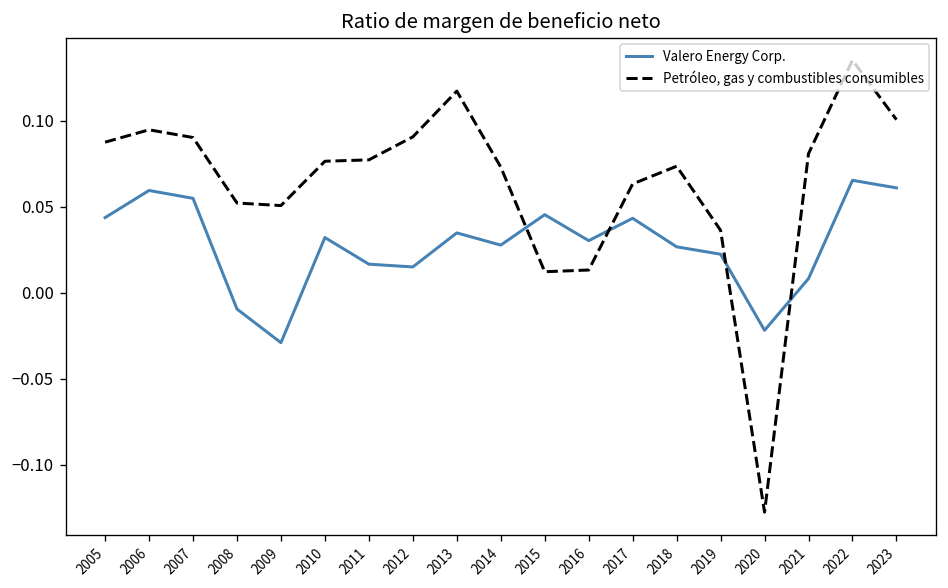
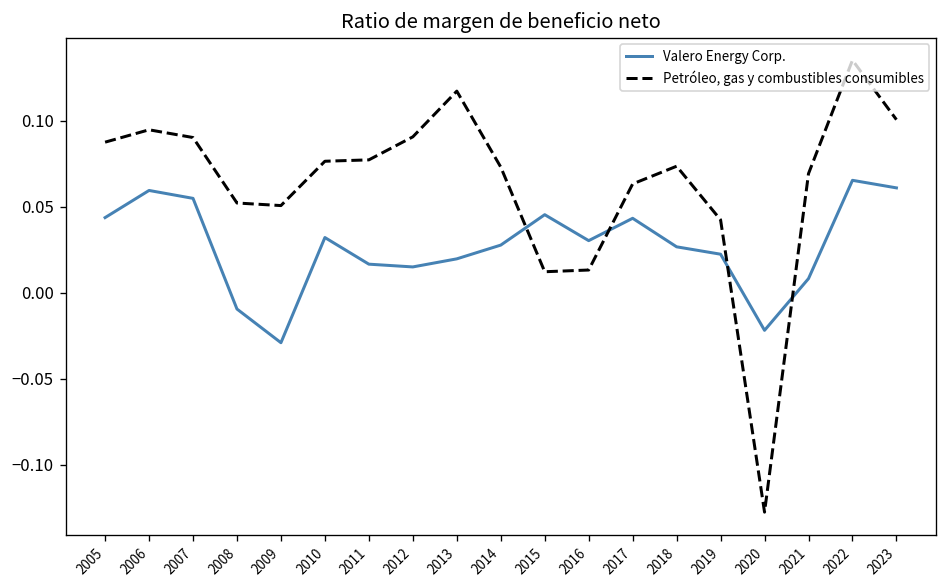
  {
    "Valero Energy Corp.": {
      "2005": 0.044,
      "2006": 0.060,
      "2007": 0.055,
      "2008": -0.010,
      "2009": -0.029,
      "2010": 0.032,
      "2011": 0.017,
      "2012": 0.015,
-     "2013": 0.035,
+     "2013": 0.020,
      "2014": 0.028,
      "2015": 0.045,
      "2016": 0.030,
      "2017": 0.043,
      "2018": 0.027,
      "2019": 0.022,
      "2020": -0.022,
      "2021": 0.008,
      "2022": 0.065,
      "2023": 0.061
    },
    "Petróleo, gas y combustibles consumibles": {
      "2005": 0.088,
      "2006": 0.095,
      "2007": 0.090,
      "2008": 0.052,
      "2009": 0.051,
      "2010": 0.077,
      "2011": 0.077,
      "2012": 0.091,
      "2013": 0.117,
      "2014": 0.073,
      "2015": 0.012,
      "2016": 0.013,
      "2017": 0.063,
      "2018": 0.074,
-     "2019": 0.036,
+     "2019": 0.042,
      "2020": -0.128,
-     "2021": 0.081,
+     "2021": 0.069,
      "2023": 0.101
    }
  }
